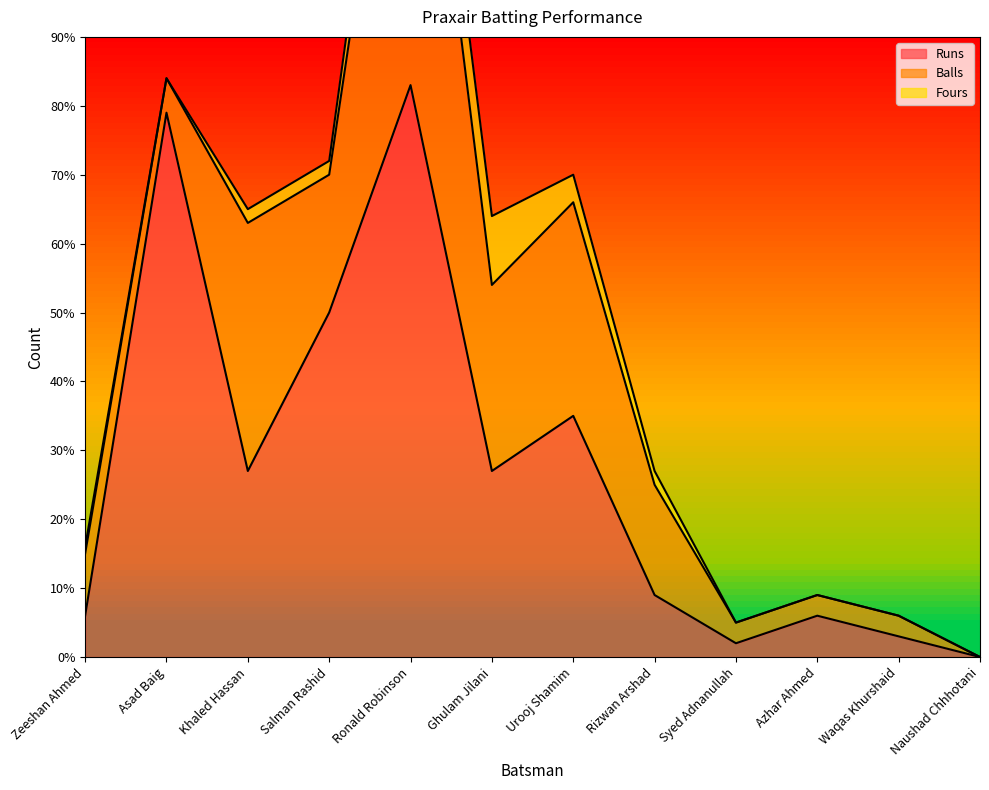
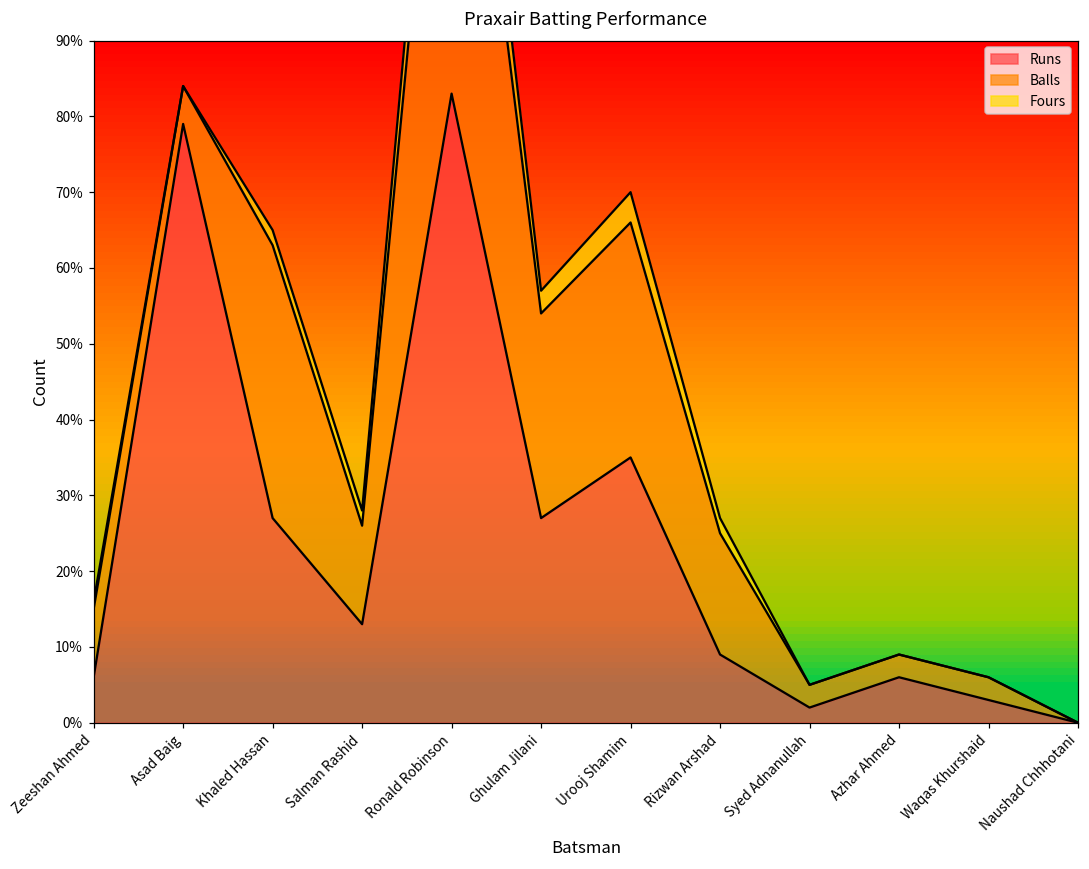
  {
    "Runs": {
      "Zeeshan Ahmed": "6%",
      "Asad Baig": "79%",
      "Khaled Hassan": "27%",
-     "Salman Rashid": "50%",
+     "Salman Rashid": "13%",
      "Ronald Robinson": "83%",
      "Ghulam Jilani": "27%",
      "Urooj Shamim": "35%",
      "Rizwan Arshad": "9%",
      "Syed Adnanullah": "2%",
      "Azhar Ahmed": "6%",
      "Waqas Khurshaid": "3%"
    },
    "Balls": {
      "Zeeshan Ahmed": "9%",
      "Khaled Hassan": "36%",
-     "Salman Rashid": "20%",
+     "Salman Rashid": "13%",
      "Ghulam Jilani": "27%",
      "Urooj Shamim": "31%",
      "Rizwan Arshad": "16%"
    },
    "Fours": {
      "Zeeshan Ahmed": "1%",
      "Khaled Hassan": "2%",
      "Salman Rashid": "2%",
-     "Ghulam Jilani": "10%",
+     "Ghulam Jilani": "3%",
      "Urooj Shamim": "4%",
      "Rizwan Arshad": "2%"
    }
  }
